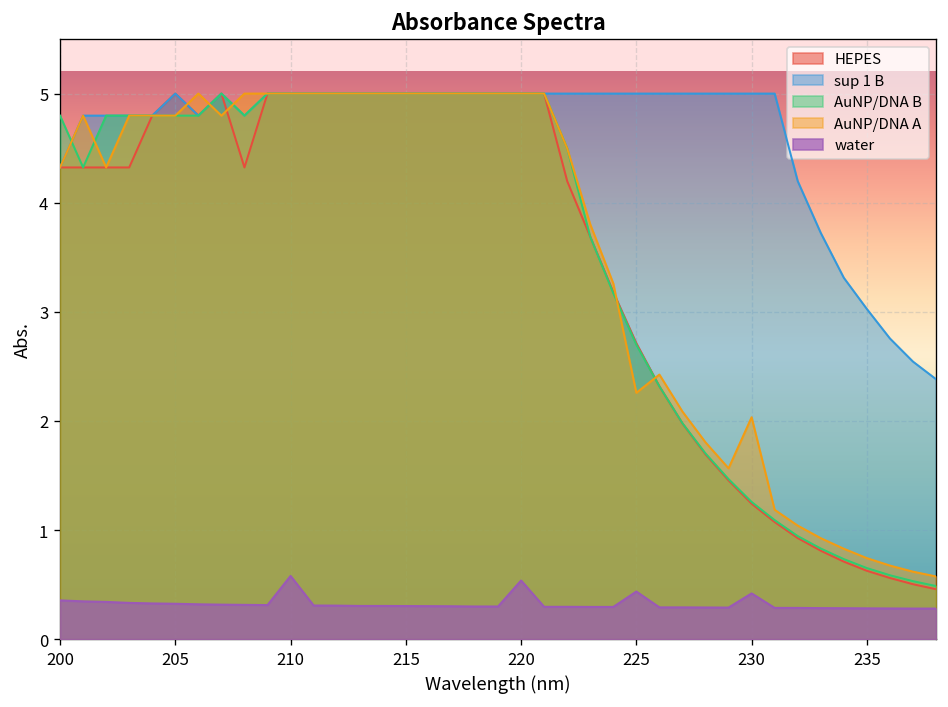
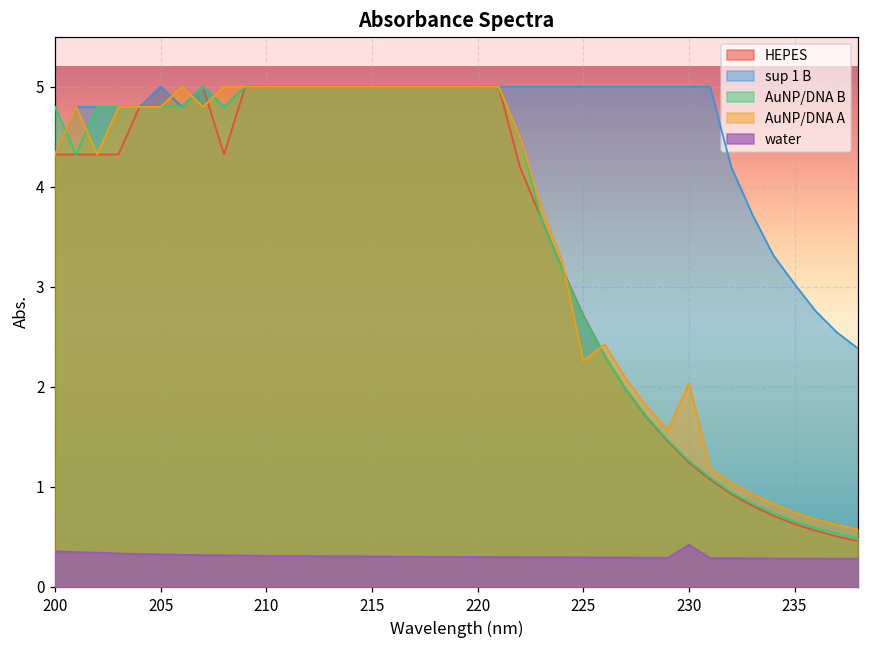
  {
    "sup 1 B": {
      "225": 5.0,
      "230": 5.0,
      "235": 3.0
    },
    "AuNP/DNA B": {
      "200": 4.8
    },
    "AuNP/DNA A": {
      "225": 2.3,
      "230": 2.0,
      "235": 0.7
    },
    "water": {
      "200": 0.4,
      "205": 0.3,
-     "210": 0.6,
+     "210": 0.3,
      "215": 0.3,
-     "220": 0.5,
-     "225": 0.4,
+     "220": 0.3,
+     "225": 0.3,
      "230": 0.4,
      "235": 0.3
    }
  }
